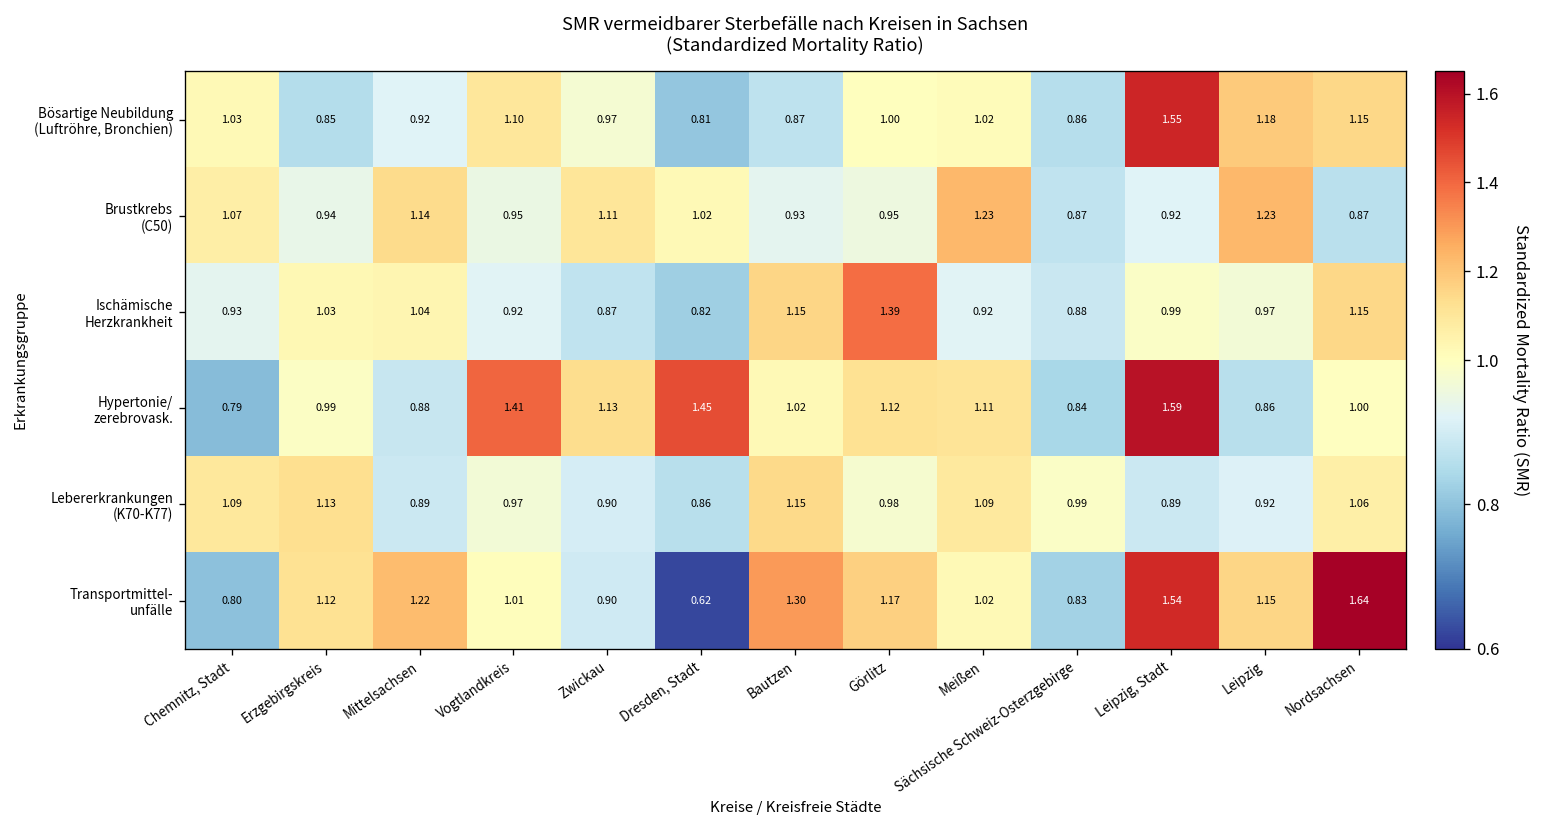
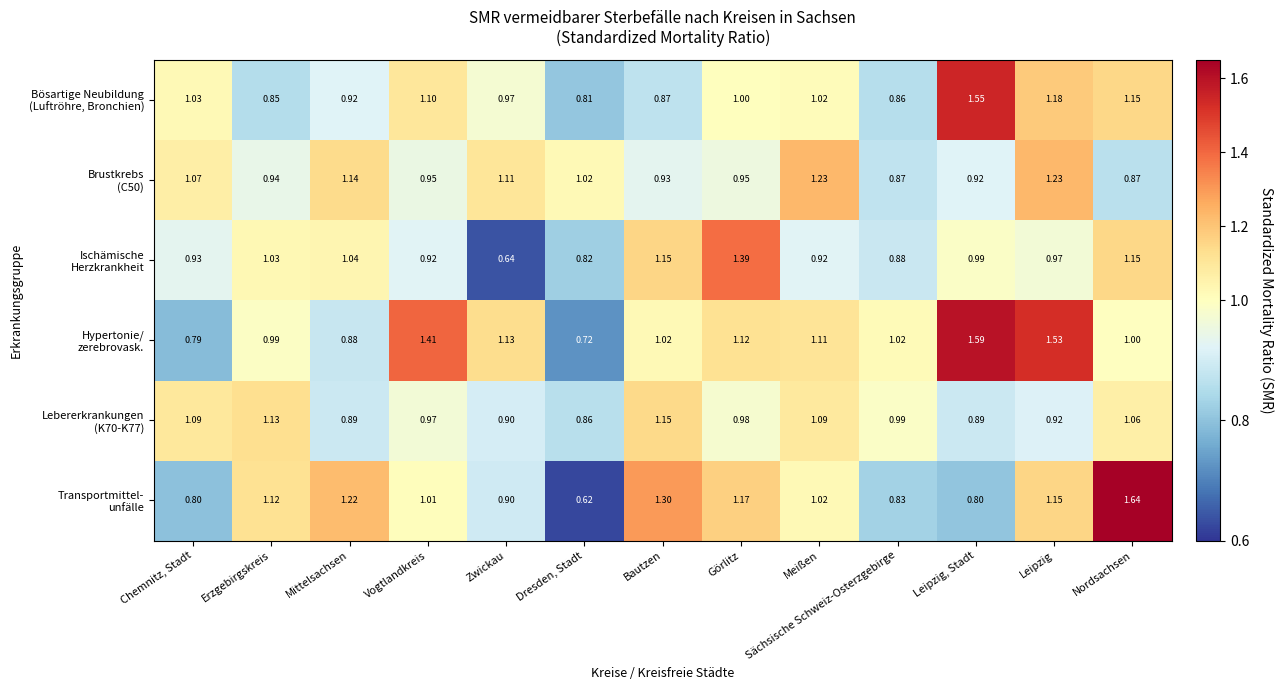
  {
    "Bösartige Neubildung (Luftröhre, Bronchien)": {
      "Chemnitz, Stadt": 1.03,
      "Erzgebirgskreis": 0.85,
      "Mittelsachsen": 0.92,
      "Vogtlandkreis": 1.10,
      "Zwickau": 0.97,
      "Dresden, Stadt": 0.81,
      "Bautzen": 0.87,
      "Görlitz": 1.00,
      "Meißen": 1.02,
      "Sächsische Schweiz-Osterzgebirge": 0.86,
      "Leipzig, Stadt": 1.55,
      "Leipzig": 1.18,
      "Nordsachsen": 1.15
    },
    "Brustkrebs (C50)": {
      "Chemnitz, Stadt": 1.07,
      "Erzgebirgskreis": 0.94,
      "Mittelsachsen": 1.14,
      "Vogtlandkreis": 0.95,
      "Zwickau": 1.11,
      "Dresden, Stadt": 1.02,
      "Bautzen": 0.93,
      "Görlitz": 0.95,
      "Meißen": 1.23,
      "Sächsische Schweiz-Osterzgebirge": 0.87,
      "Leipzig, Stadt": 0.92,
      "Leipzig": 1.23,
      "Nordsachsen": 0.87
    },
    "Ischämische Herzkrankheit": {
      "Chemnitz, Stadt": 0.93,
      "Erzgebirgskreis": 1.03,
      "Mittelsachsen": 1.04,
      "Vogtlandkreis": 0.92,
-     "Zwickau": 0.87,
+     "Zwickau": 0.64,
      "Dresden, Stadt": 0.82,
      "Bautzen": 1.15,
      "Görlitz": 1.39,
      "Meißen": 0.92,
      "Sächsische Schweiz-Osterzgebirge": 0.88,
      "Leipzig, Stadt": 0.99,
      "Leipzig": 0.97,
      "Nordsachsen": 1.15
    },
    "Hypertonie/ zerebrovask.": {
      "Chemnitz, Stadt": 0.79,
      "Erzgebirgskreis": 0.99,
      "Mittelsachsen": 0.88,
      "Vogtlandkreis": 1.41,
      "Zwickau": 1.13,
-     "Dresden, Stadt": 1.45,
+     "Dresden, Stadt": 0.72,
      "Bautzen": 1.02,
      "Görlitz": 1.12,
      "Meißen": 1.11,
-     "Sächsische Schweiz-Osterzgebirge": 0.84,
+     "Sächsische Schweiz-Osterzgebirge": 1.02,
      "Leipzig, Stadt": 1.59,
-     "Leipzig": 0.86,
+     "Leipzig": 1.53,
      "Nordsachsen": 1.00
    },
    "Lebererkrankungen (K70-K77)": {
      "Chemnitz, Stadt": 1.09,
      "Erzgebirgskreis": 1.13,
      "Mittelsachsen": 0.89,
      "Vogtlandkreis": 0.97,
      "Zwickau": 0.90,
      "Dresden, Stadt": 0.86,
      "Bautzen": 1.15,
      "Görlitz": 0.98,
      "Meißen": 1.09,
      "Sächsische Schweiz-Osterzgebirge": 0.99,
      "Leipzig, Stadt": 0.89,
      "Leipzig": 0.92,
      "Nordsachsen": 1.06
    },
    "Transportmittel- unfälle": {
      "Chemnitz, Stadt": 0.80,
      "Erzgebirgskreis": 1.12,
      "Mittelsachsen": 1.22,
      "Vogtlandkreis": 1.01,
      "Zwickau": 0.90,
      "Dresden, Stadt": 0.62,
      "Bautzen": 1.30,
      "Görlitz": 1.17,
      "Meißen": 1.02,
      "Sächsische Schweiz-Osterzgebirge": 0.83,
-     "Leipzig, Stadt": 1.54,
+     "Leipzig, Stadt": 0.80,
      "Leipzig": 1.15,
      "Nordsachsen": 1.64
    }
  }
